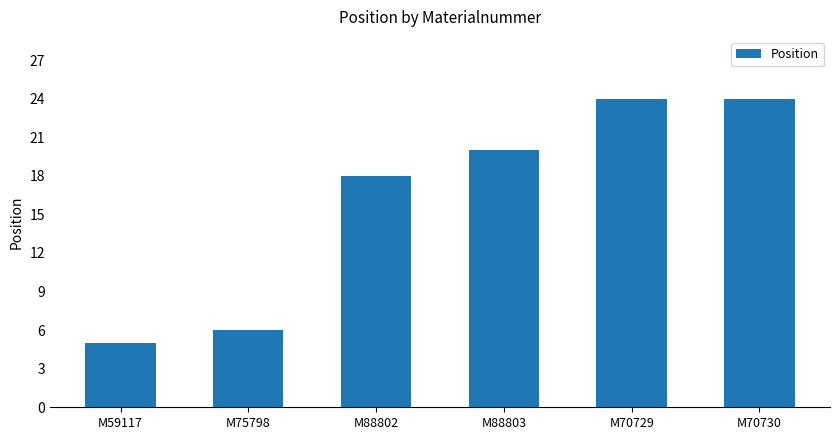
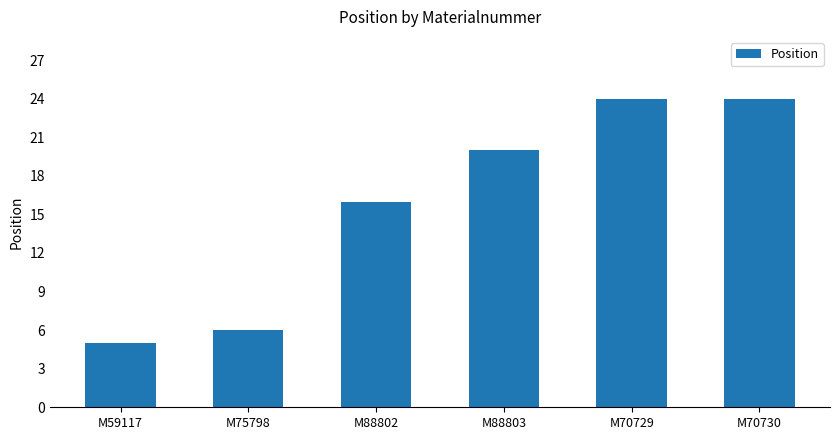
  {
    "M59117": 5,
    "M75798": 6,
-   "M88802": 18,
+   "M88802": 16,
    "M88803": 20,
    "M70729": 24,
    "M70730": 24
  }
